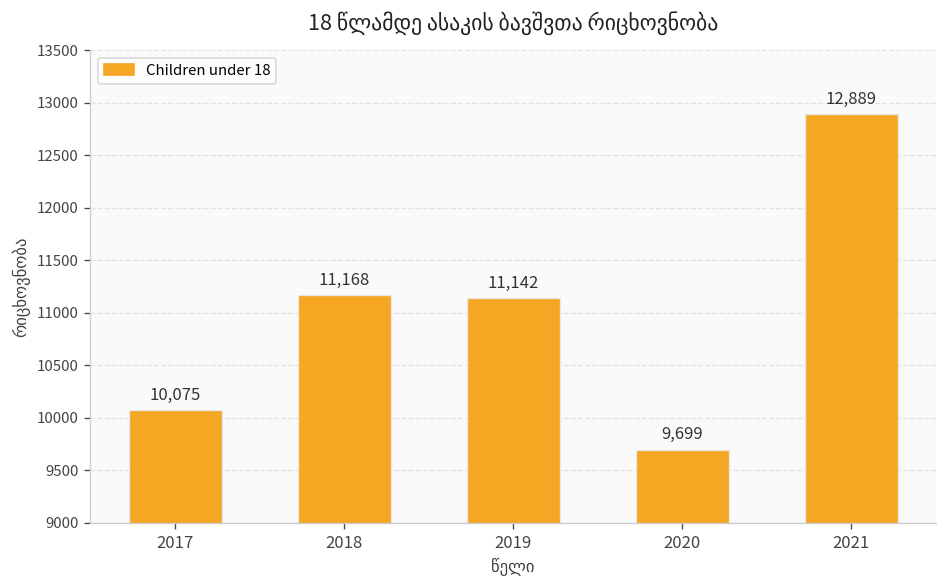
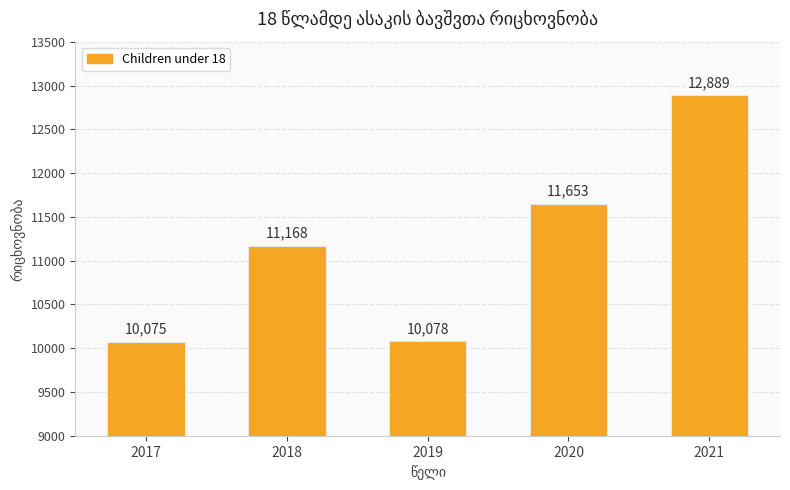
  {
    "2017": "10,075",
    "2018": "11,168",
-   "2019": "11,142",
-   "2020": "9,699",
+   "2019": "10,078",
+   "2020": "11,653",
    "2021": "12,889"
  }
